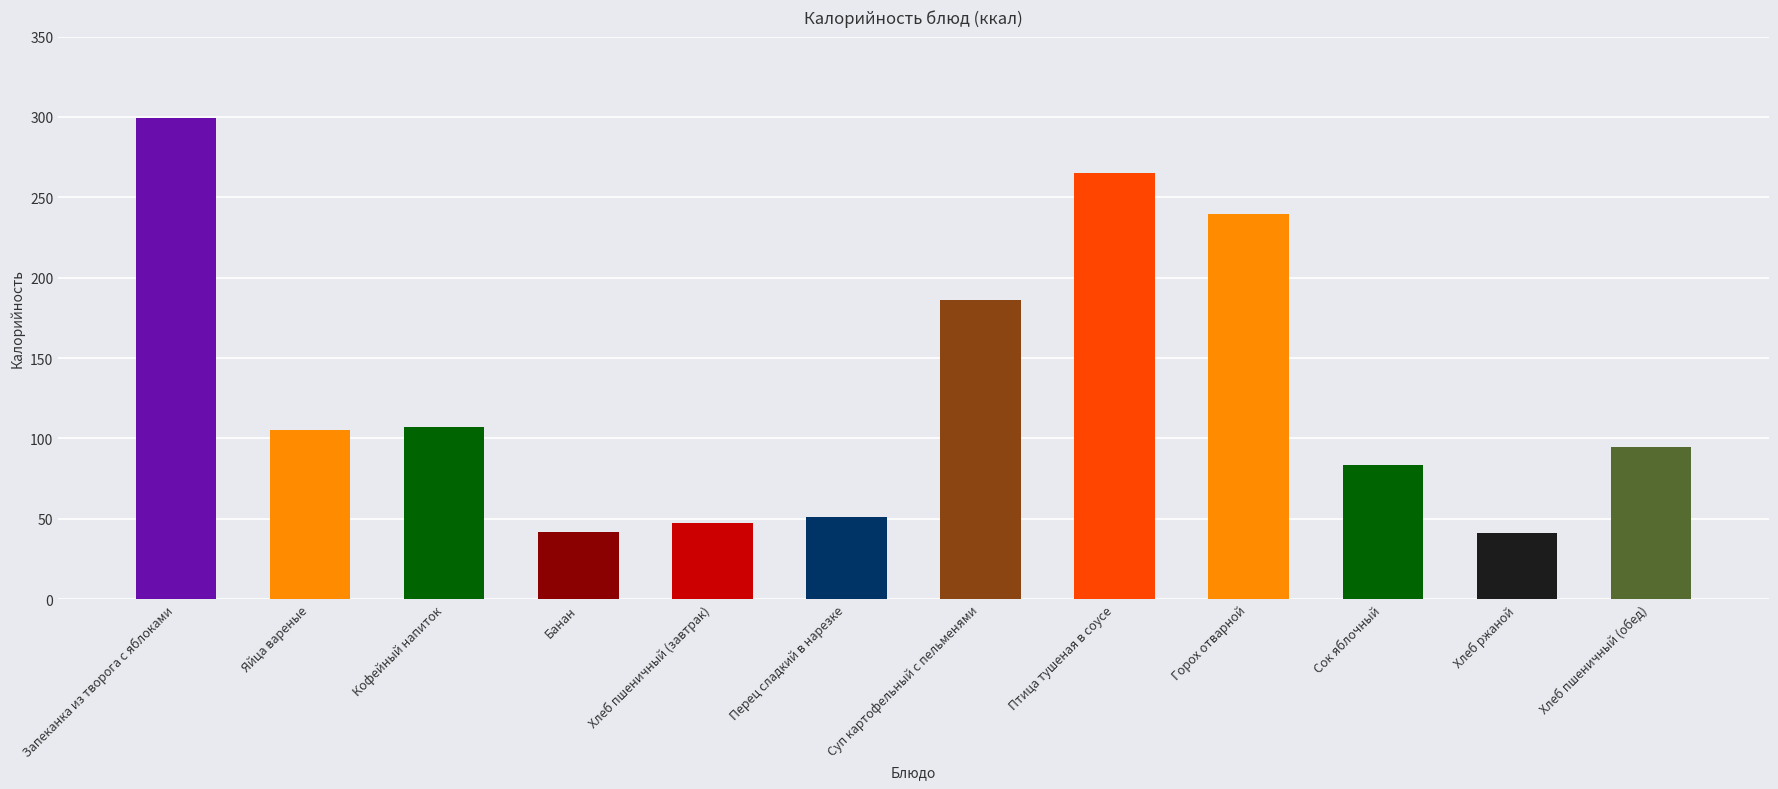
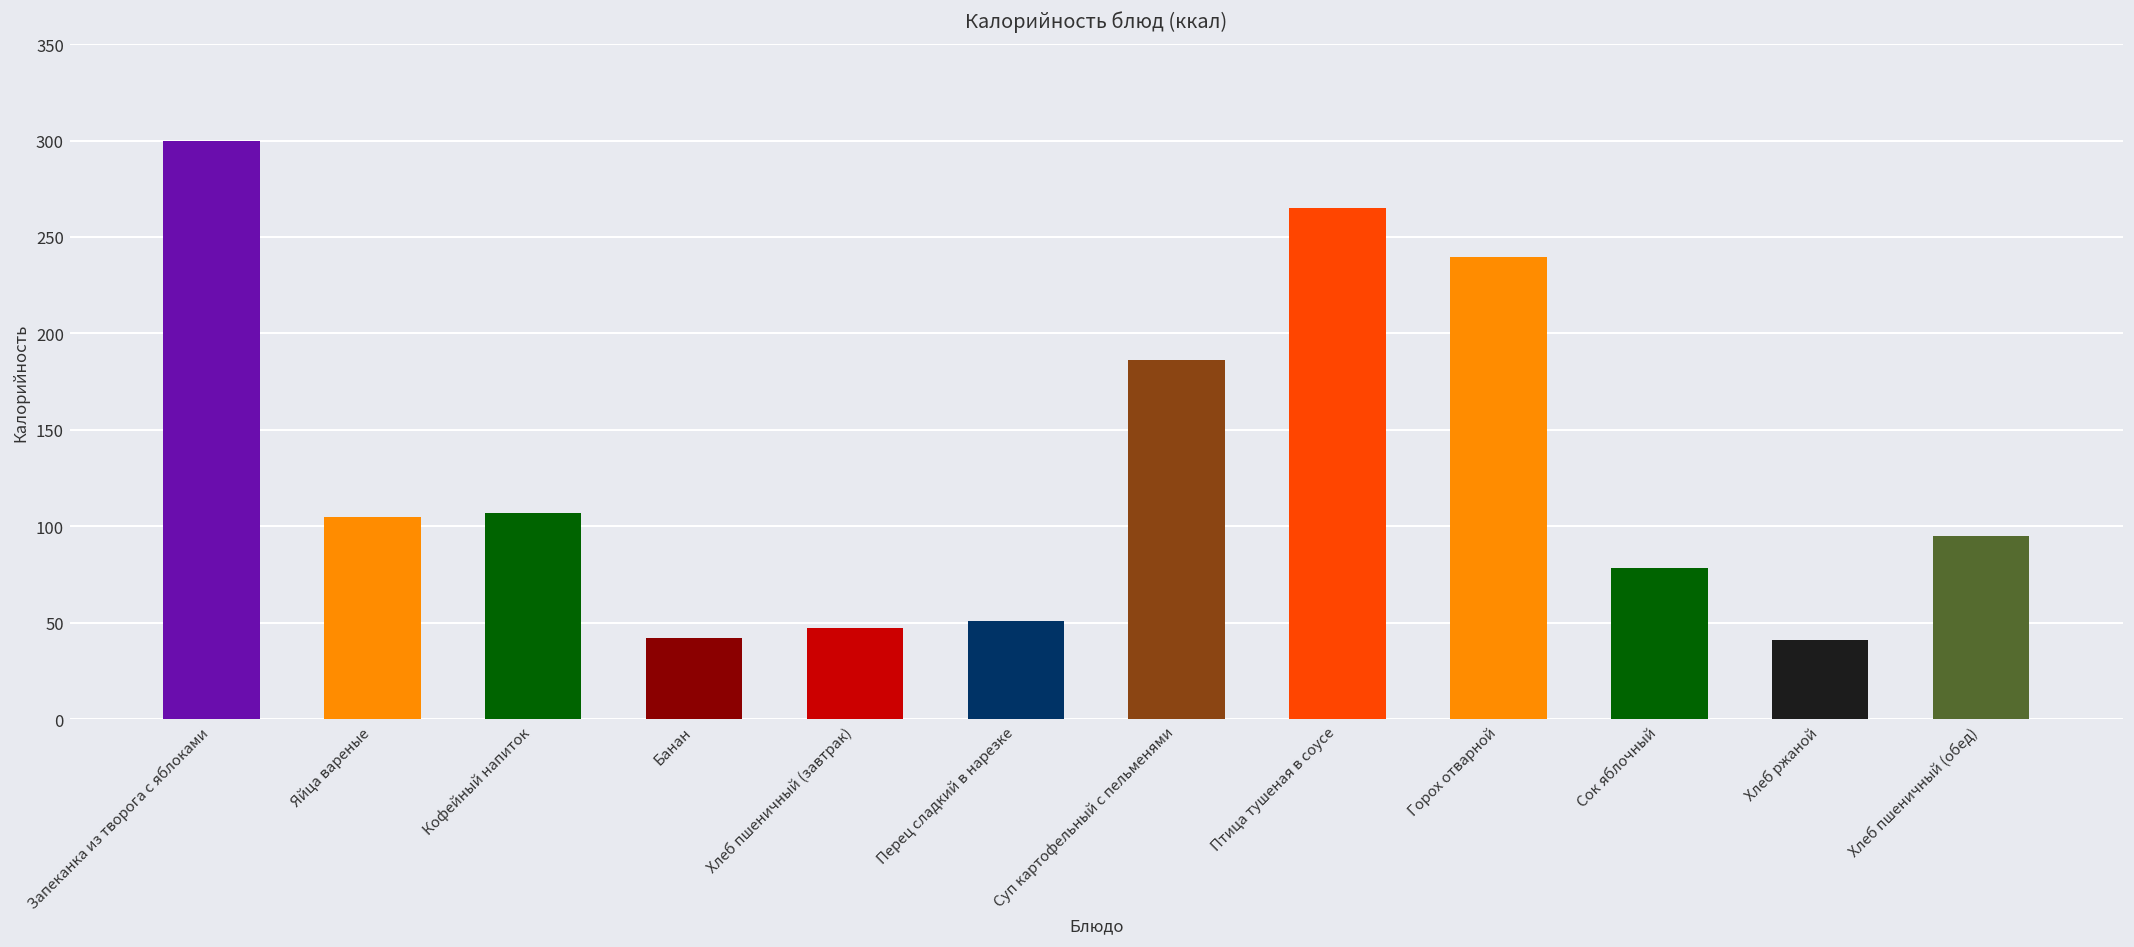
  {
    "Запеканка из творога с яблоками": 300,
    "Яйца вареные": 105,
    "Кофейный напиток": 107,
    "Банан": 42,
    "Хлеб пшеничный (завтрак)": 47,
    "Перец сладкий в нарезке": 51,
    "Суп картофельный с пельменями": 186,
    "Птица тушеная в соусе": 265,
    "Горох отварной": 239,
-   "Сок яблочный": 83,
+   "Сок яблочный": 78,
    "Хлеб ржаной": 41,
    "Хлеб пшеничный (обед)": 95
  }
